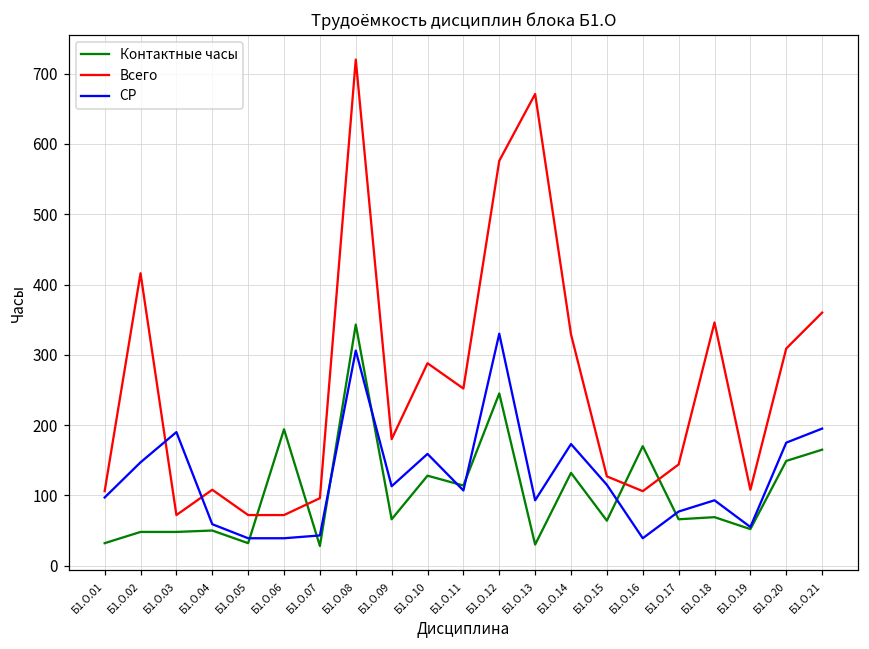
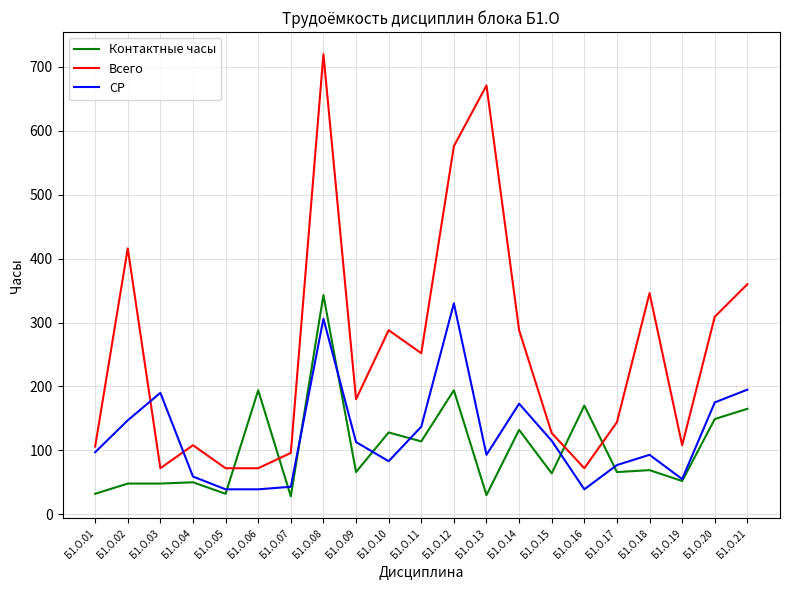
  {
    "Контактные часы": {
      "Б1.О.01": 30,
      "Б1.О.02": 50,
      "Б1.О.03": 50,
      "Б1.О.04": 50,
      "Б1.О.05": 30,
      "Б1.О.06": 190,
      "Б1.О.07": 30,
      "Б1.О.08": 340,
      "Б1.О.09": 70,
      "Б1.О.10": 130,
      "Б1.О.11": 110,
-     "Б1.О.12": 250,
+     "Б1.О.12": 190,
      "Б1.О.13": 30,
      "Б1.О.14": 130,
      "Б1.О.15": 60,
      "Б1.О.16": 170,
      "Б1.О.17": 70,
      "Б1.О.18": 70,
      "Б1.О.20": 150,
      "Б1.О.21": 170
    },
    "Всего": {
      "Б1.О.01": 110,
      "Б1.О.02": 420,
      "Б1.О.03": 70,
      "Б1.О.04": 110,
      "Б1.О.05": 70,
      "Б1.О.06": 70,
      "Б1.О.07": 100,
      "Б1.О.08": 720,
      "Б1.О.09": 180,
      "Б1.О.10": 290,
      "Б1.О.11": 250,
      "Б1.О.12": 580,
      "Б1.О.13": 670,
-     "Б1.О.14": 330,
+     "Б1.О.14": 290,
      "Б1.О.15": 130,
-     "Б1.О.16": 110,
+     "Б1.О.16": 70,
      "Б1.О.17": 140,
      "Б1.О.18": 350,
      "Б1.О.19": 110,
      "Б1.О.20": 310,
      "Б1.О.21": 360
    },
    "СР": {
      "Б1.О.01": 100,
      "Б1.О.02": 150,
      "Б1.О.03": 190,
      "Б1.О.04": 60,
      "Б1.О.05": 40,
      "Б1.О.06": 40,
      "Б1.О.07": 40,
      "Б1.О.08": 310,
      "Б1.О.09": 110,
-     "Б1.О.10": 160,
-     "Б1.О.11": 110,
+     "Б1.О.10": 80,
+     "Б1.О.11": 140,
      "Б1.О.12": 330,
      "Б1.О.13": 90,
      "Б1.О.14": 170,
      "Б1.О.15": 120,
      "Б1.О.16": 40,
      "Б1.О.17": 80,
      "Б1.О.18": 90,
      "Б1.О.20": 180,
      "Б1.О.21": 200
    }
  }
